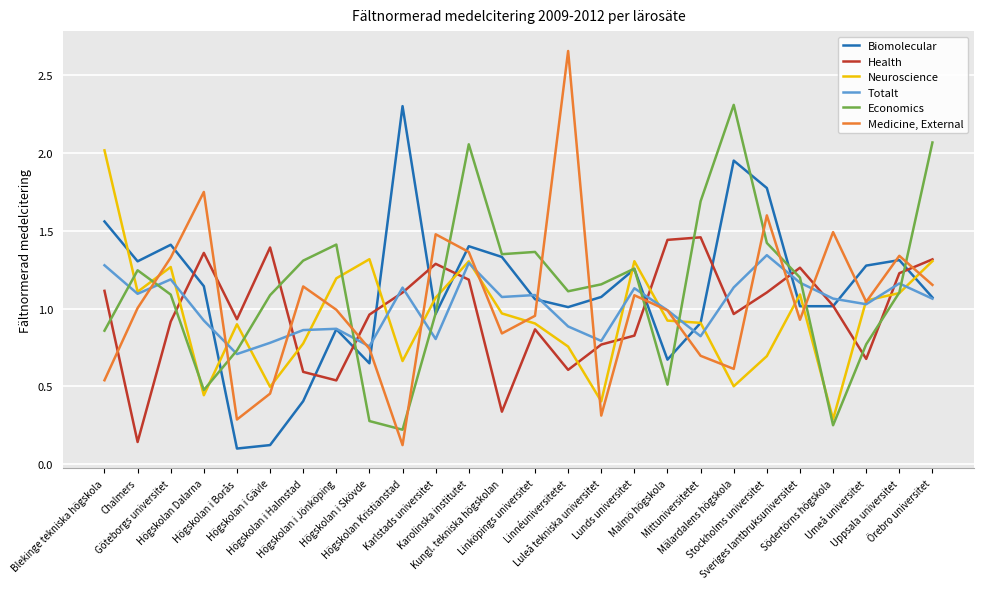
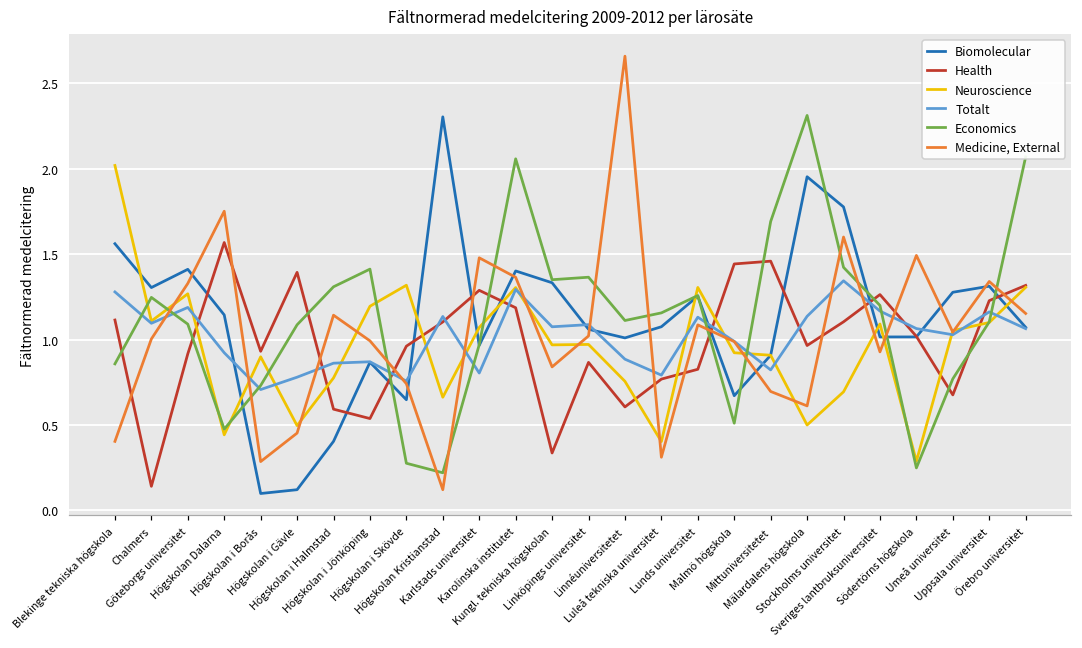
  {
    "Biomolecular": {
      "Blekinge tekniska högskola": 1.56,
      "Chalmers": 1.30,
      "Göteborgs universitet": 1.41,
      "Högskolan Dalarna": 1.14,
      "Högskolan i Borås": 0.10,
      "Högskolan i Gävle": 0.12,
      "Högskolan i Halmstad": 0.40,
      "Högskolan i Skövde": 0.65,
      "Högskolan Kristianstad": 2.30,
      "Karolinska institutet": 1.40,
      "Kungl. tekniska högskolan": 1.33,
      "Linköpings universitet": 1.06,
      "Linnéuniversitetet": 1.01,
      "Luleå tekniska universitet": 1.07,
      "Malmö högskola": 0.67,
      "Mälardalens högskola": 1.95,
      "Stockholms universitet": 1.78,
      "Sveriges lantbruksuniversitet": 1.02,
      "Umeå universitet": 1.28,
      "Uppsala universitet": 1.31
    },
    "Health": {
      "Blekinge tekniska högskola": 1.11,
      "Chalmers": 0.14,
      "Göteborgs universitet": 0.92,
-     "Högskolan Dalarna": 1.36,
+     "Högskolan Dalarna": 1.57,
      "Högskolan i Borås": 0.93,
      "Högskolan i Gävle": 1.39,
      "Högskolan i Halmstad": 0.59,
      "Högskolan i Jönköping": 0.54,
      "Högskolan i Skövde": 0.96,
      "Högskolan Kristianstad": 1.10,
      "Karlstads universitet": 1.29,
      "Karolinska institutet": 1.19,
      "Kungl. tekniska högskolan": 0.34,
      "Linköpings universitet": 0.87,
      "Linnéuniversitetet": 0.61,
      "Luleå tekniska universitet": 0.77,
      "Lunds universitet": 0.83,
      "Malmö högskola": 1.44,
      "Mittuniversitetet": 1.46,
      "Mälardalens högskola": 0.96,
      "Stockholms universitet": 1.10,
      "Sveriges lantbruksuniversitet": 1.26,
      "Umeå universitet": 0.68,
      "Uppsala universitet": 1.23
    },
    "Neuroscience": {
      "Blekinge tekniska högskola": 2.02,
      "Göteborgs universitet": 1.27,
      "Högskolan Dalarna": 0.44,
      "Högskolan i Borås": 0.90,
      "Högskolan i Gävle": 0.50,
      "Högskolan i Halmstad": 0.78,
      "Högskolan i Jönköping": 1.19,
      "Högskolan i Skövde": 1.32,
      "Högskolan Kristianstad": 0.66,
      "Karlstads universitet": 1.07,
      "Kungl. tekniska högskolan": 0.97,
-     "Linköpings universitet": 0.90,
+     "Linköpings universitet": 0.97,
      "Linnéuniversitetet": 0.76,
      "Luleå tekniska universitet": 0.40,
      "Lunds universitet": 1.30,
      "Malmö högskola": 0.92,
      "Mälardalens högskola": 0.50,
      "Stockholms universitet": 0.69,
      "Sveriges lantbruksuniversitet": 1.09,
      "Södertörns högskola": 0.29
    },
    "Totalt": {
      "Blekinge tekniska högskola": 1.28,
      "Göteborgs universitet": 1.19,
      "Högskolan Dalarna": 0.92,
      "Högskolan i Borås": 0.71,
      "Högskolan i Gävle": 0.78,
      "Högskolan i Halmstad": 0.86,
      "Högskolan Kristianstad": 1.13,
      "Karlstads universitet": 0.80,
      "Kungl. tekniska högskolan": 1.07,
      "Linköpings universitet": 1.09,
      "Linnéuniversitetet": 0.88,
      "Luleå tekniska universitet": 0.79,
      "Lunds universitet": 1.13,
      "Mittuniversitetet": 0.82,
      "Mälardalens högskola": 1.14,
      "Stockholms universitet": 1.34,
      "Sveriges lantbruksuniversitet": 1.17,
      "Södertörns högskola": 1.06,
      "Uppsala universitet": 1.16
    },
    "Economics": {
      "Blekinge tekniska högskola": 0.86,
      "Chalmers": 1.25,
      "Göteborgs universitet": 1.09,
      "Högskolan Dalarna": 0.48,
      "Högskolan i Borås": 0.73,
      "Högskolan i Gävle": 1.09,
      "Högskolan i Halmstad": 1.31,
      "Högskolan i Jönköping": 1.41,
      "Högskolan i Skövde": 0.28,
      "Högskolan Kristianstad": 0.22,
      "Karolinska institutet": 2.06,
      "Kungl. tekniska högskolan": 1.35,
      "Linköpings universitet": 1.36,
      "Linnéuniversitetet": 1.11,
      "Luleå tekniska universitet": 1.16,
      "Malmö högskola": 0.51,
      "Mittuniversitetet": 1.69,
      "Mälardalens högskola": 2.31,
      "Stockholms universitet": 1.42,
      "Sveriges lantbruksuniversitet": 1.20,
      "Södertörns högskola": 0.25,
      "Umeå universitet": 0.77,
      "Örebro universitet": 2.07
    },
    "Medicine, External": {
-     "Blekinge tekniska högskola": 0.54,
+     "Blekinge tekniska högskola": 0.40,
      "Chalmers": 1.00,
      "Göteborgs universitet": 1.33,
      "Högskolan Dalarna": 1.75,
      "Högskolan i Borås": 0.29,
      "Högskolan i Gävle": 0.45,
      "Högskolan i Halmstad": 1.14,
      "Högskolan i Jönköping": 0.99,
      "Högskolan Kristianstad": 0.12,
      "Karlstads universitet": 1.48,
      "Karolinska institutet": 1.36,
      "Kungl. tekniska högskolan": 0.84,
-     "Linköpings universitet": 0.95,
+     "Linköpings universitet": 1.02,
      "Linnéuniversitetet": 2.66,
      "Luleå tekniska universitet": 0.31,
      "Lunds universitet": 1.09,
      "Mittuniversitetet": 0.70,
      "Mälardalens högskola": 0.61,
      "Stockholms universitet": 1.60,
      "Sveriges lantbruksuniversitet": 0.93,
      "Södertörns högskola": 1.49,
      "Uppsala universitet": 1.34,
      "Örebro universitet": 1.15
    }
  }
